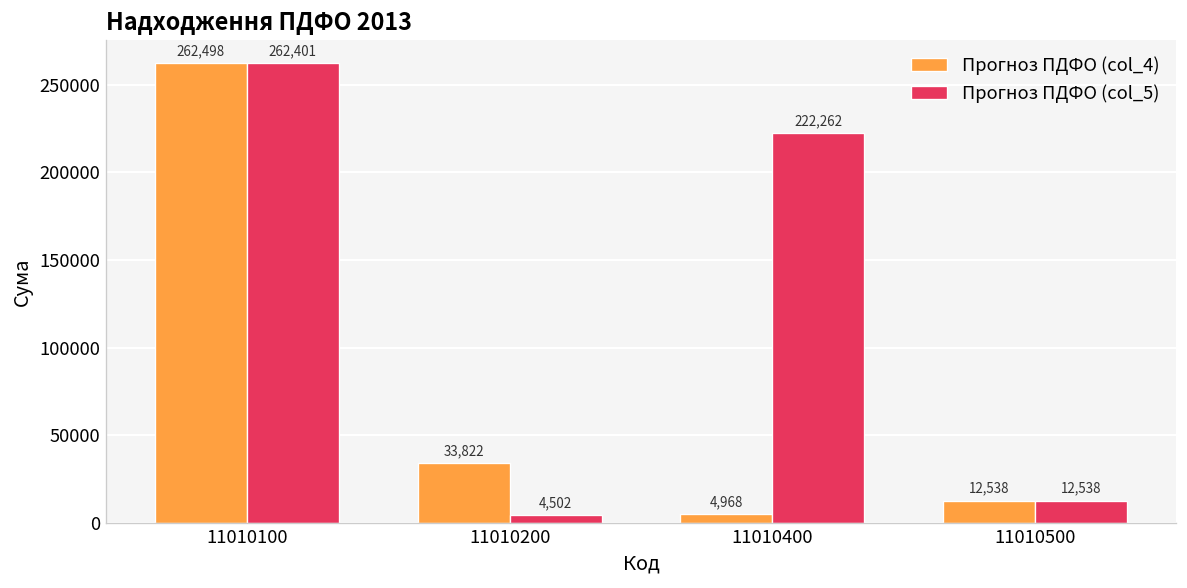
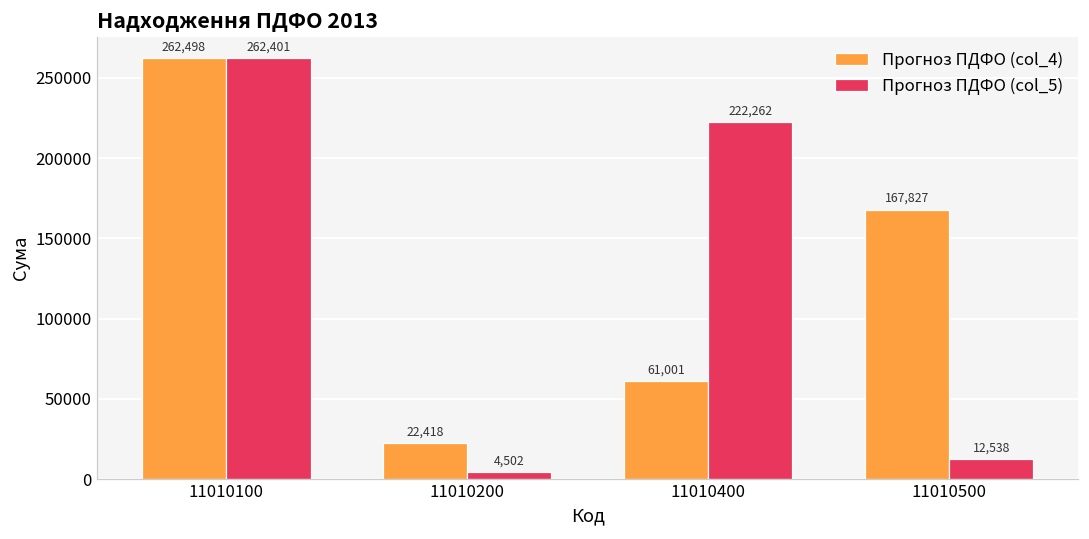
  {
    "Прогноз ПДФО (col_4)": {
      "11010100": "262,498",
-     "11010200": "33,822",
-     "11010400": "4,968",
-     "11010500": "12,538"
+     "11010200": "22,418",
+     "11010400": "61,001",
+     "11010500": "167,827"
    },
    "Прогноз ПДФО (col_5)": {
      "11010100": "262,401",
      "11010200": "4,502",
      "11010400": "222,262",
      "11010500": "12,538"
    }
  }
